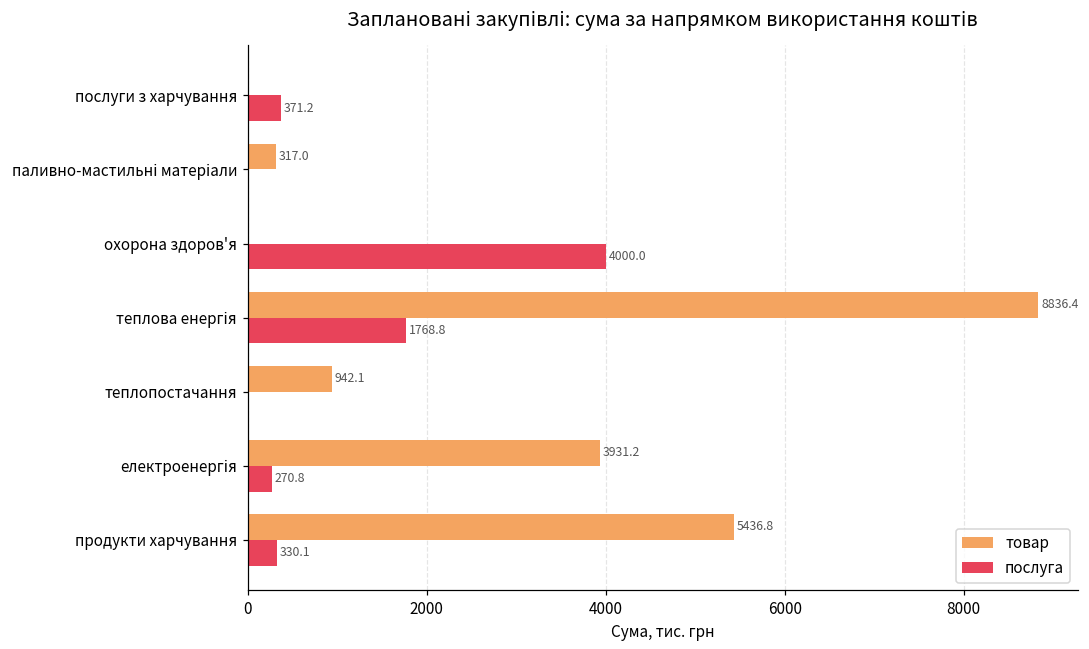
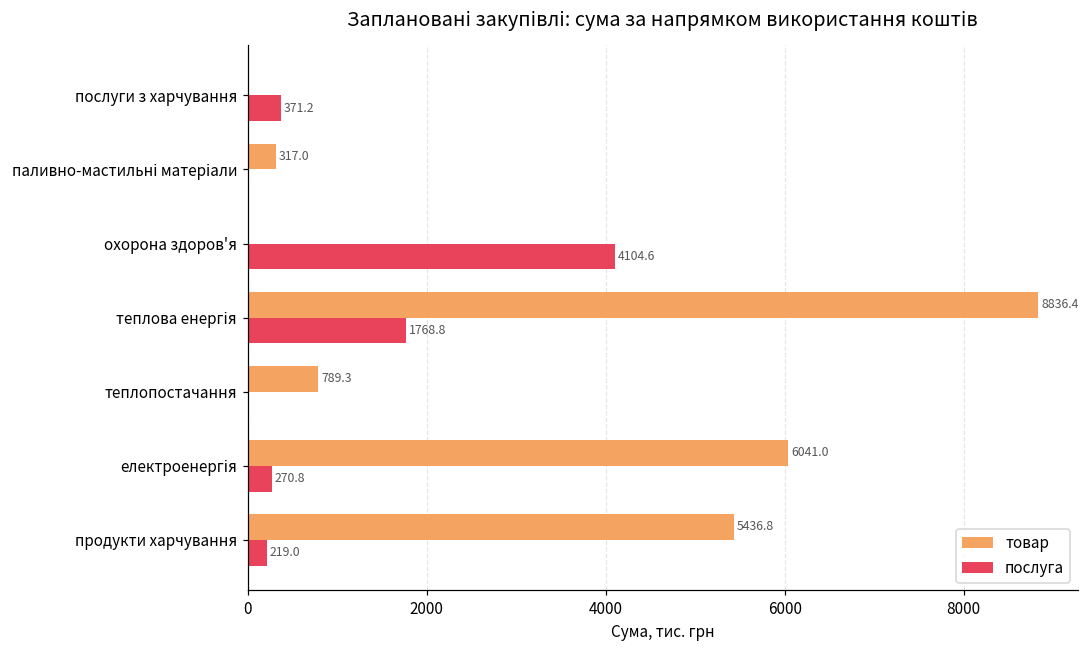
  {
    "товар": {
      "паливно-мастильні матеріали": 317.0,
      "теплова енергія": 8836.4,
-     "теплопостачання": 942.1,
-     "електроенергія": 3931.2,
+     "теплопостачання": 789.3,
+     "електроенергія": 6041.0,
      "продукти харчування": 5436.8
    },
    "послуга": {
      "послуги з харчування": 371.2,
-     "охорона здоров'я": 4000.0,
+     "охорона здоров'я": 4104.6,
      "теплова енергія": 1768.8,
      "електроенергія": 270.8,
-     "продукти харчування": 330.1
+     "продукти харчування": 219.0
    }
  }
